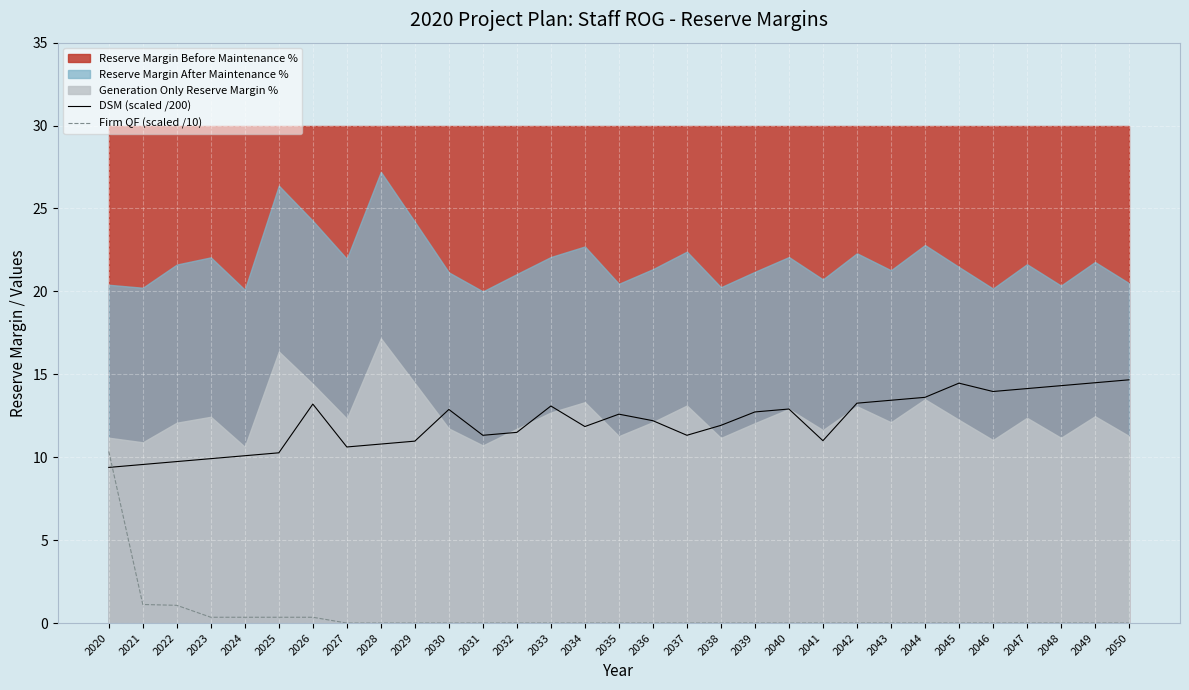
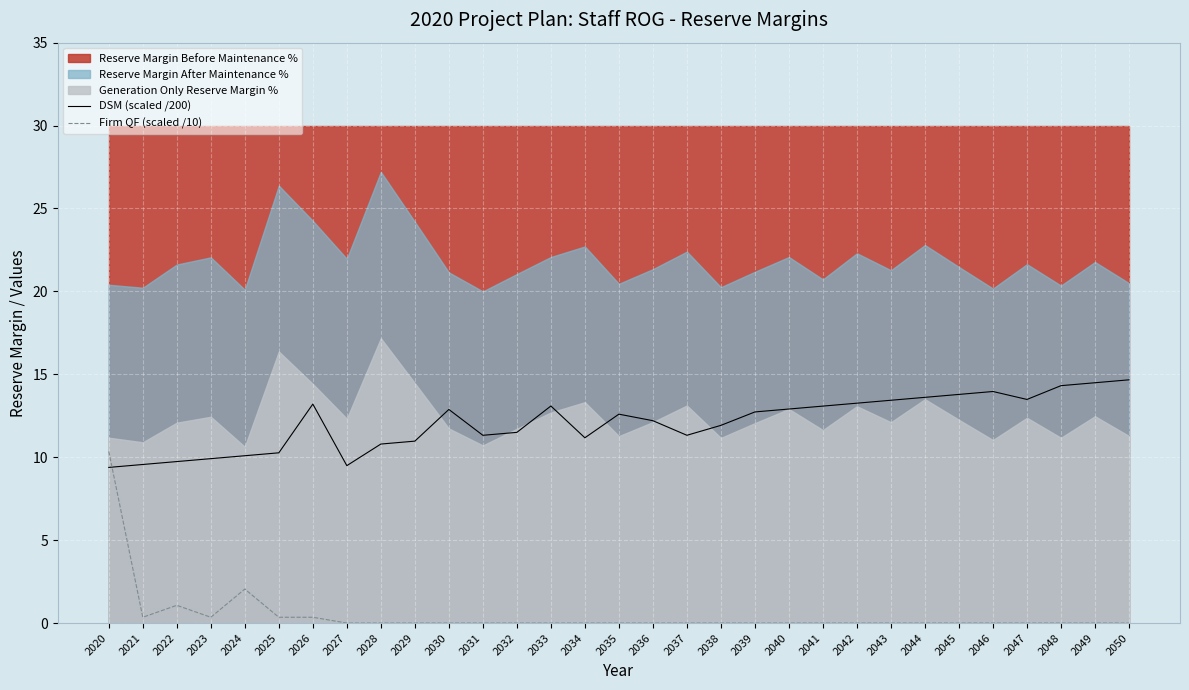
  {
    "DSM (scaled /200)": {
      "2020": 9.4,
      "2021": 9.6,
      "2022": 9.7,
      "2023": 9.9,
      "2024": 10.1,
      "2025": 10.3,
      "2026": 13.2,
-     "2027": 10.6,
+     "2027": 9.5,
      "2028": 10.8,
      "2029": 11.0,
      "2030": 12.9,
      "2031": 11.3,
      "2032": 11.5,
      "2033": 13.1,
-     "2034": 11.9,
+     "2034": 11.2,
      "2035": 12.6,
      "2037": 11.3,
      "2038": 11.9,
      "2039": 12.7,
-     "2041": 11.0,
+     "2041": 13.1,
      "2042": 13.3,
      "2043": 13.4,
-     "2045": 14.5,
+     "2045": 13.8,
      "2046": 14.0,
-     "2047": 14.1,
+     "2047": 13.5,
      "2048": 14.3,
      "2049": 14.5,
      "2050": 14.7
    },
    "Firm QF (scaled /10)": {
      "2020": 10.4,
-     "2021": 1.1,
+     "2021": 0.4,
      "2022": 1.1,
      "2023": 0.4,
-     "2024": 0.4,
+     "2024": 2.1,
      "2025": 0.4,
      "2026": 0.4,
      "2027": 0.0,
      "2028": 0.0,
      "2029": 0.0,
      "2030": 0.0,
      "2031": 0.0,
      "2032": 0.0,
      "2033": 0.0,
      "2034": 0.0,
      "2035": 0.0,
      "2036": 0.0,
      "2037": 0.0,
      "2038": 0.0,
      "2039": 0.0,
      "2040": 0.0,
      "2041": 0.0,
      "2042": 0.0,
      "2043": 0.0,
      "2044": 0.0,
      "2045": 0.0,
      "2046": 0.0,
      "2047": 0.0,
      "2048": 0.0,
      "2049": 0.0,
      "2050": 0.0
    }
  }
